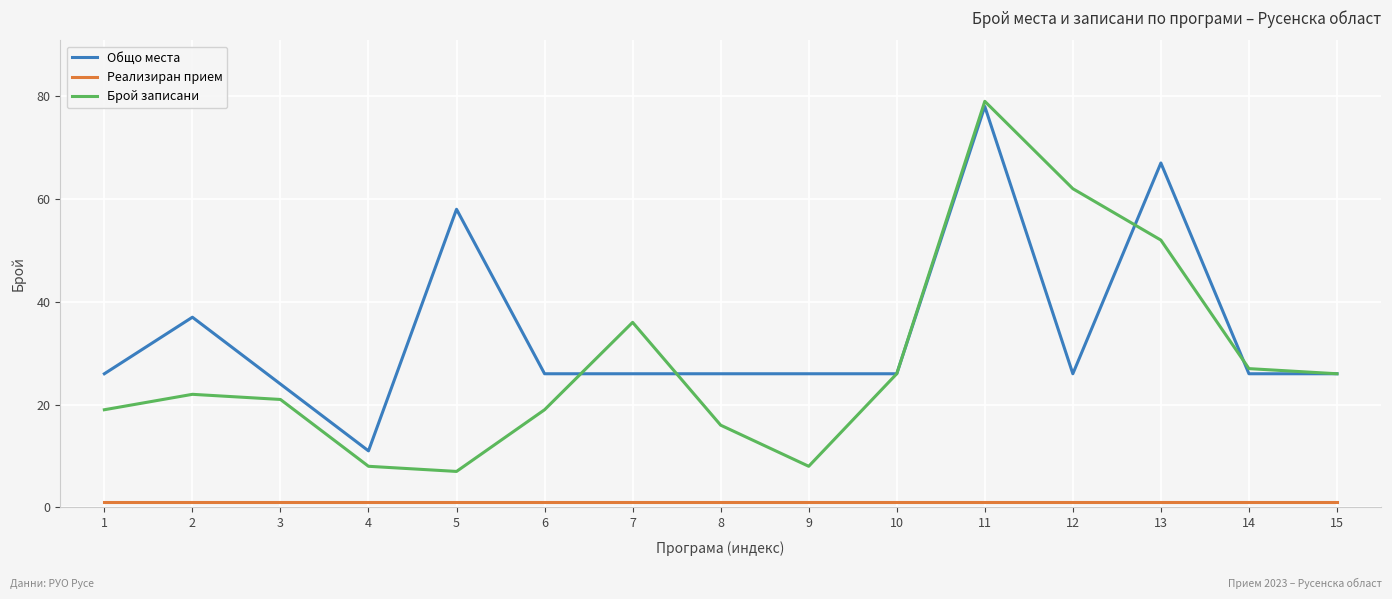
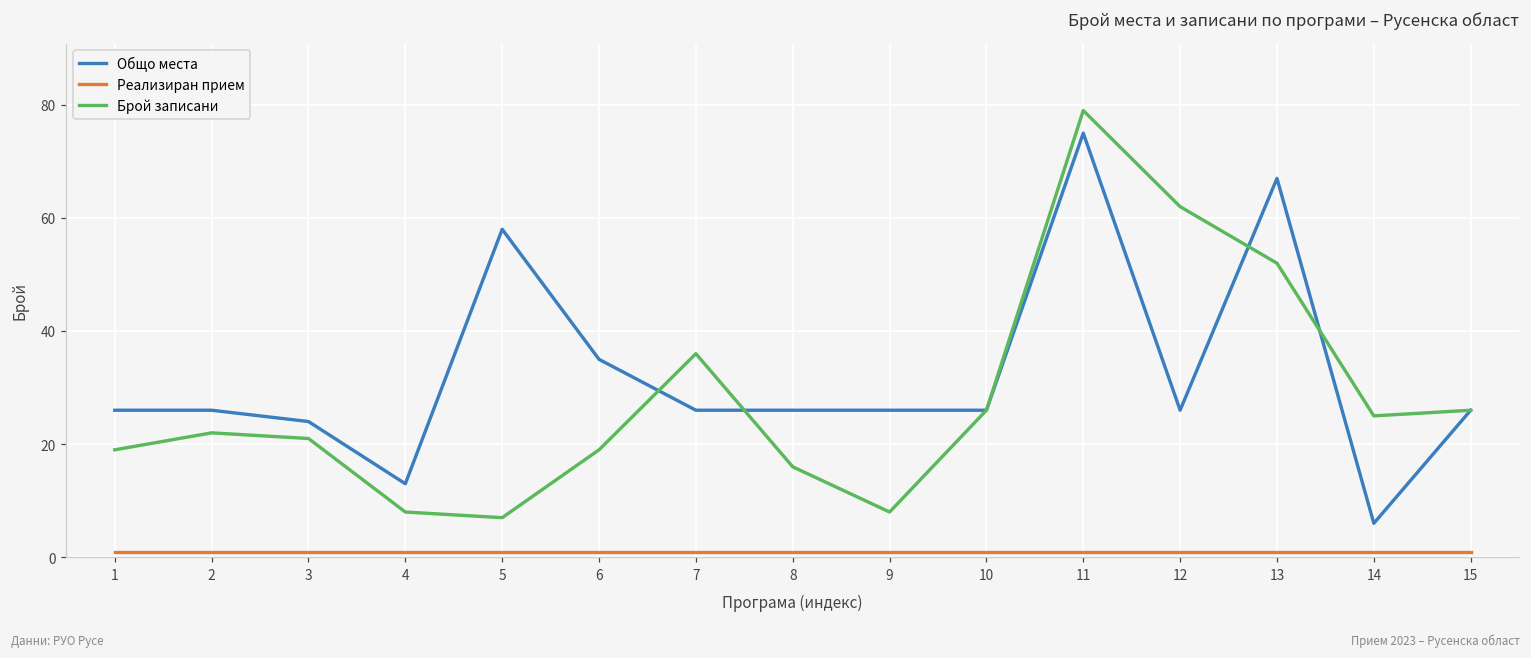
  {
    "Общо места": {
      "1": 26,
-     "2": 37,
+     "2": 26,
      "3": 24,
-     "4": 11,
+     "4": 13,
      "5": 58,
-     "6": 26,
+     "6": 35,
      "7": 26,
      "8": 26,
      "9": 26,
-     "11": 78,
+     "11": 75,
      "12": 26,
      "13": 67,
-     "14": 26
+     "14": 6
    },
    "Реализиран прием": {
      "1": 1,
      "2": 1,
      "3": 1,
      "4": 1,
      "5": 1,
      "6": 1,
      "7": 1,
      "8": 1,
      "9": 1,
      "10": 1,
      "11": 1,
      "12": 1,
      "13": 1,
      "14": 1,
      "15": 1
    },
    "Брой записани": {
      "1": 19,
      "2": 22,
      "3": 21,
      "4": 8,
      "5": 7,
      "6": 19,
      "7": 36,
      "8": 16,
      "9": 8,
      "11": 79,
      "12": 62,
      "13": 52,
-     "14": 27
+     "14": 25
    }
  }
